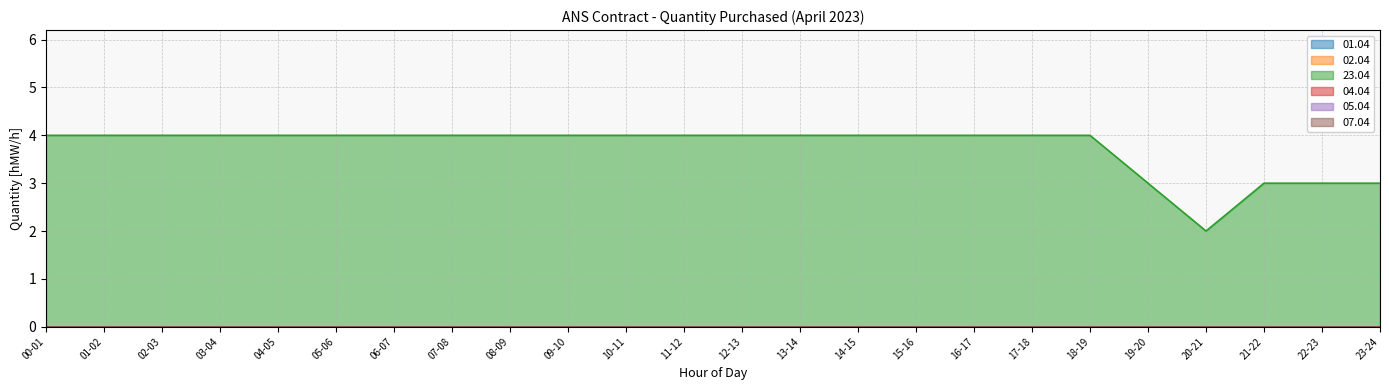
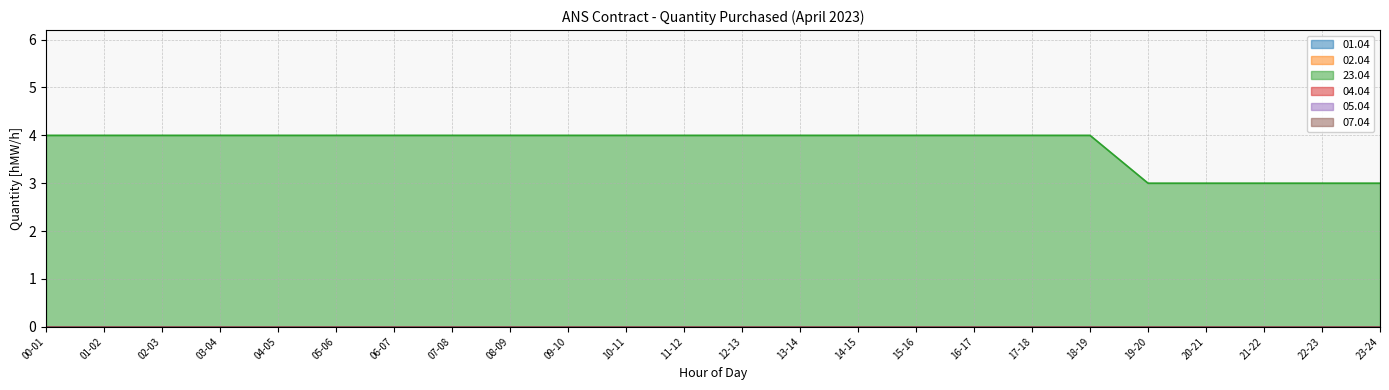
  {
    "07.04": {
      "00-01": 0,
      "01-02": 0,
      "02-03": 0,
      "03-04": 0,
      "04-05": 0,
      "05-06": 0,
      "06-07": 0,
      "07-08": 0,
      "08-09": 0,
      "09-10": 0,
      "10-11": 0,
      "11-12": 0,
      "12-13": 0,
      "13-14": 0,
      "14-15": 0,
      "15-16": 0,
      "16-17": 0,
      "17-18": 0,
      "18-19": 0,
      "19-20": 0,
      "20-21": 0,
      "21-22": 0,
      "22-23": 0,
      "23-24": 0
    },
    "23.04": {
      "00-01": 4,
      "01-02": 4,
      "02-03": 4,
      "03-04": 4,
      "04-05": 4,
      "05-06": 4,
      "06-07": 4,
      "07-08": 4,
      "08-09": 4,
      "09-10": 4,
      "10-11": 4,
      "11-12": 4,
      "12-13": 4,
      "13-14": 4,
      "14-15": 4,
      "15-16": 4,
      "16-17": 4,
      "17-18": 4,
      "18-19": 4,
      "19-20": 3,
-     "20-21": 2,
+     "20-21": 3,
      "21-22": 3,
      "22-23": 3,
      "23-24": 3
    }
  }
